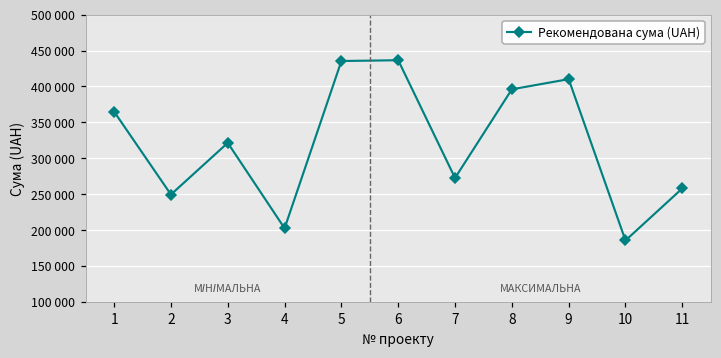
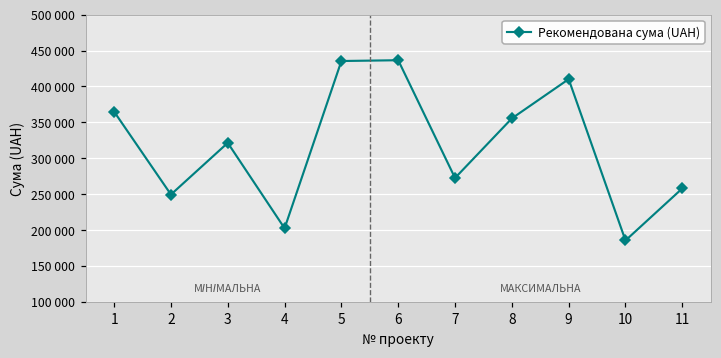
  {
    "1": 360000,
    "2": 250000,
    "3": 320000,
    "4": 200000,
    "5": 440000,
    "6": 440000,
    "7": 270000,
-   "8": 400000,
+   "8": 360000,
    "9": 410000,
    "10": 190000,
    "11": 260000
  }
